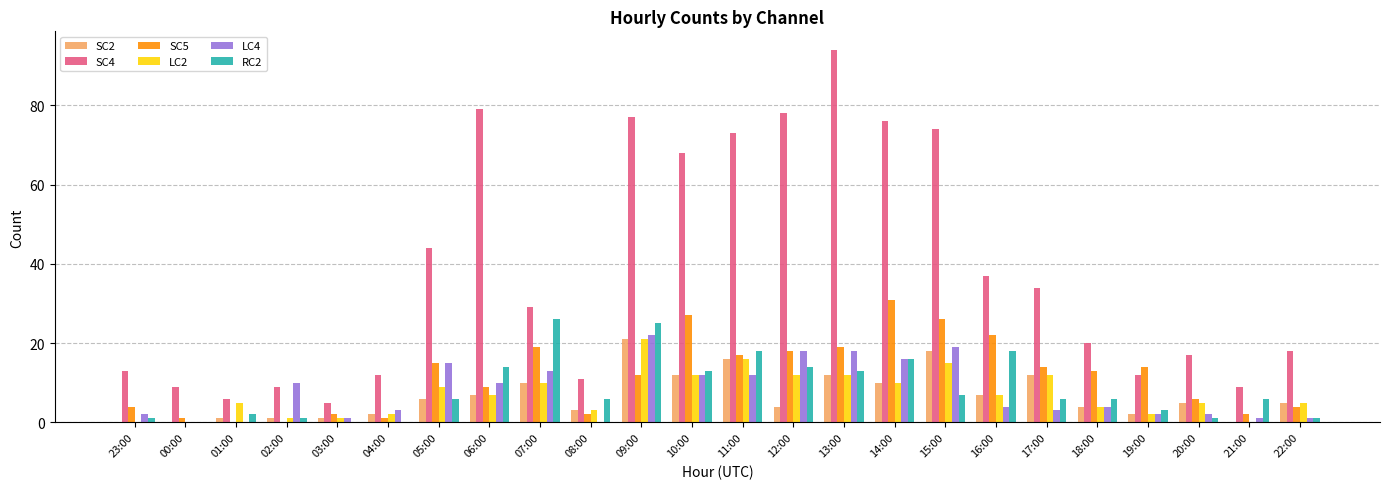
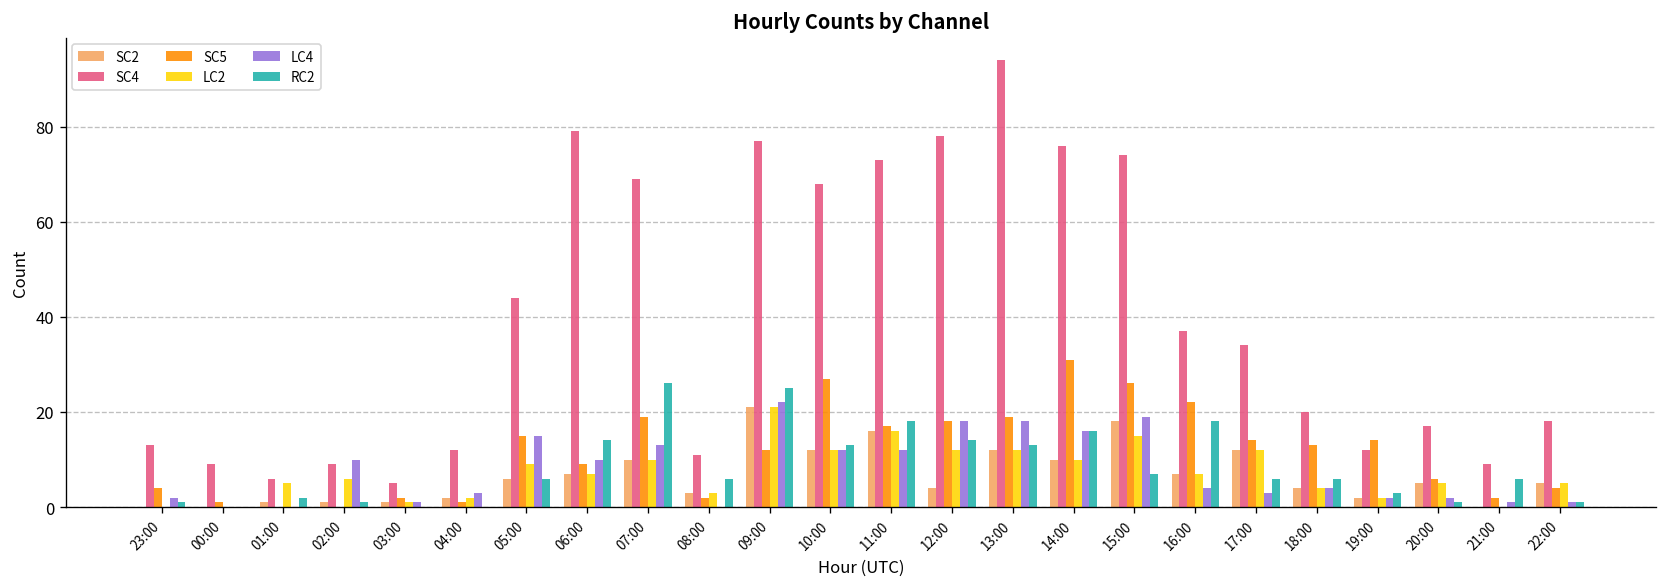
  {
    "SC2": {
      "23:00": 0,
      "00:00": 0,
      "01:00": 1,
      "02:00": 1,
      "03:00": 1,
      "04:00": 2,
      "05:00": 6,
      "06:00": 7,
      "07:00": 10,
      "08:00": 3,
      "09:00": 21,
      "10:00": 12,
      "11:00": 16,
      "12:00": 4,
      "13:00": 12,
      "14:00": 10,
      "15:00": 18,
      "16:00": 7,
      "17:00": 12,
      "18:00": 4,
      "19:00": 2,
      "20:00": 5,
      "21:00": 0,
      "22:00": 5
    },
    "SC4": {
      "23:00": 13,
      "00:00": 9,
      "01:00": 6,
      "02:00": 9,
      "03:00": 5,
      "04:00": 12,
      "05:00": 44,
      "06:00": 79,
-     "07:00": 29,
+     "07:00": 69,
      "08:00": 11,
      "09:00": 77,
      "10:00": 68,
      "11:00": 73,
      "12:00": 78,
      "13:00": 94,
      "14:00": 76,
      "15:00": 74,
      "16:00": 37,
      "17:00": 34,
      "18:00": 20,
      "19:00": 12,
      "20:00": 17,
      "21:00": 9,
      "22:00": 18
    },
    "SC5": {
      "23:00": 4,
      "00:00": 1,
      "01:00": 0,
      "02:00": 0,
      "03:00": 2,
      "04:00": 1,
      "05:00": 15,
      "06:00": 9,
      "07:00": 19,
      "08:00": 2,
      "09:00": 12,
      "10:00": 27,
      "11:00": 17,
      "12:00": 18,
      "13:00": 19,
      "14:00": 31,
      "15:00": 26,
      "16:00": 22,
      "17:00": 14,
      "18:00": 13,
      "19:00": 14,
      "20:00": 6,
      "21:00": 2,
      "22:00": 4
    },
    "LC2": {
      "23:00": 0,
      "00:00": 0,
      "01:00": 5,
-     "02:00": 1,
+     "02:00": 6,
      "03:00": 1,
      "04:00": 2,
      "05:00": 9,
      "06:00": 7,
      "07:00": 10,
      "08:00": 3,
      "09:00": 21,
      "10:00": 12,
      "11:00": 16,
      "12:00": 12,
      "13:00": 12,
      "14:00": 10,
      "15:00": 15,
      "16:00": 7,
      "17:00": 12,
      "18:00": 4,
      "19:00": 2,
      "20:00": 5,
      "21:00": 0,
      "22:00": 5
    },
    "LC4": {
      "23:00": 2,
      "00:00": 0,
      "01:00": 0,
      "02:00": 10,
      "03:00": 1,
      "04:00": 3,
      "05:00": 15,
      "06:00": 10,
      "07:00": 13,
      "08:00": 0,
      "09:00": 22,
      "10:00": 12,
      "11:00": 12,
      "12:00": 18,
      "13:00": 18,
      "14:00": 16,
      "15:00": 19,
      "16:00": 4,
      "17:00": 3,
      "18:00": 4,
      "19:00": 2,
      "20:00": 2,
      "21:00": 1,
      "22:00": 1
    },
    "RC2": {
      "23:00": 1,
      "00:00": 0,
      "01:00": 2,
      "02:00": 1,
      "03:00": 0,
      "04:00": 0,
      "05:00": 6,
      "06:00": 14,
      "07:00": 26,
      "08:00": 6,
      "09:00": 25,
      "10:00": 13,
      "11:00": 18,
      "12:00": 14,
      "13:00": 13,
      "14:00": 16,
      "15:00": 7,
      "16:00": 18,
      "17:00": 6,
      "18:00": 6,
      "19:00": 3,
      "20:00": 1,
      "21:00": 6,
      "22:00": 1
    }
  }
